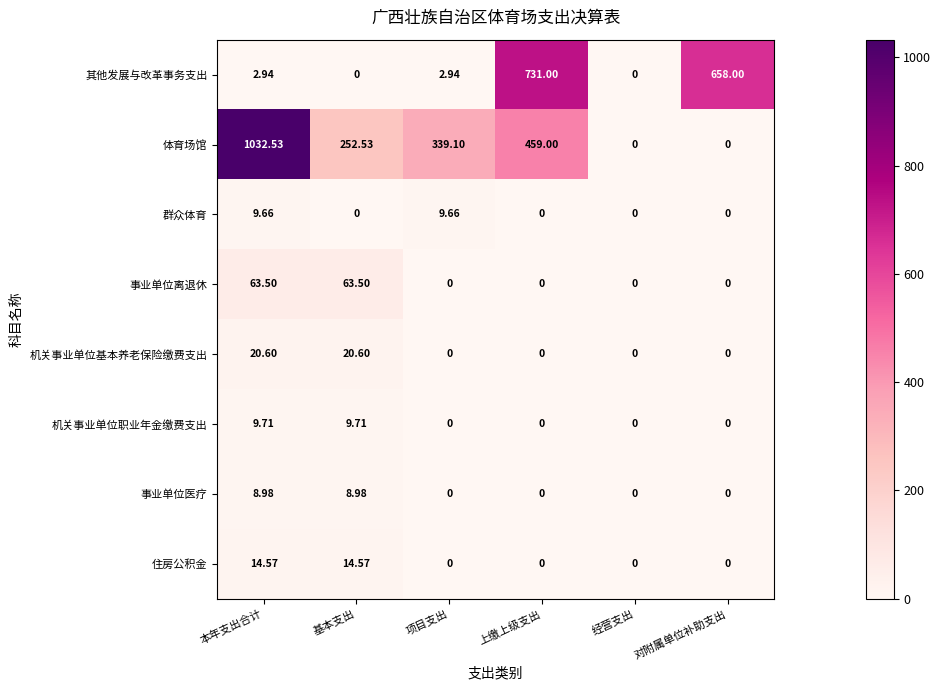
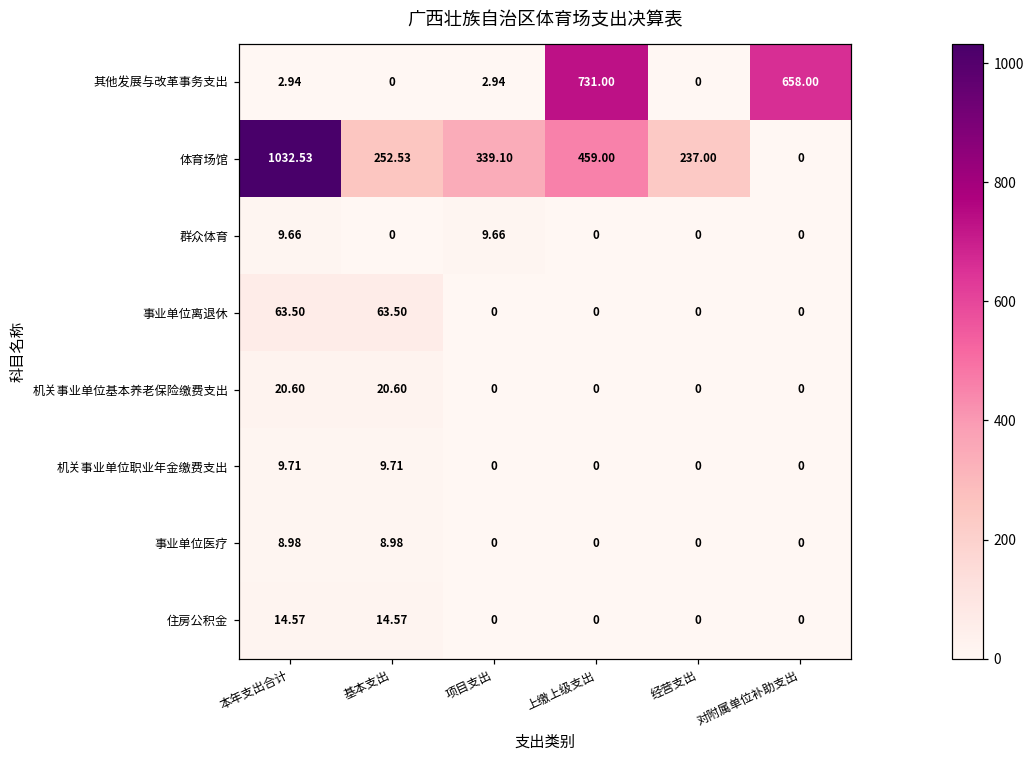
  {
    "其他发展与改革事务支出": {
      "本年支出合计": 2.94,
      "基本支出": 0,
      "项目支出": 2.94,
      "上缴上级支出": 731.00,
      "经营支出": 0,
      "对附属单位补助支出": 658.00
    },
    "体育场馆": {
      "本年支出合计": 1032.53,
      "基本支出": 252.53,
      "项目支出": 339.10,
      "上缴上级支出": 459.00,
-     "经营支出": 0,
+     "经营支出": 237.00,
      "对附属单位补助支出": 0
    },
    "群众体育": {
      "本年支出合计": 9.66,
      "基本支出": 0,
      "项目支出": 9.66,
      "上缴上级支出": 0,
      "经营支出": 0,
      "对附属单位补助支出": 0
    },
    "事业单位离退休": {
      "本年支出合计": 63.50,
      "基本支出": 63.50,
      "项目支出": 0,
      "上缴上级支出": 0,
      "经营支出": 0,
      "对附属单位补助支出": 0
    },
    "机关事业单位基本养老保险缴费支出": {
      "本年支出合计": 20.60,
      "基本支出": 20.60,
      "项目支出": 0,
      "上缴上级支出": 0,
      "经营支出": 0,
      "对附属单位补助支出": 0
    },
    "机关事业单位职业年金缴费支出": {
      "本年支出合计": 9.71,
      "基本支出": 9.71,
      "项目支出": 0,
      "上缴上级支出": 0,
      "经营支出": 0,
      "对附属单位补助支出": 0
    },
    "事业单位医疗": {
      "本年支出合计": 8.98,
      "基本支出": 8.98,
      "项目支出": 0,
      "上缴上级支出": 0,
      "经营支出": 0,
      "对附属单位补助支出": 0
    },
    "住房公积金": {
      "本年支出合计": 14.57,
      "基本支出": 14.57,
      "项目支出": 0,
      "上缴上级支出": 0,
      "经营支出": 0,
      "对附属单位补助支出": 0
    }
  }
